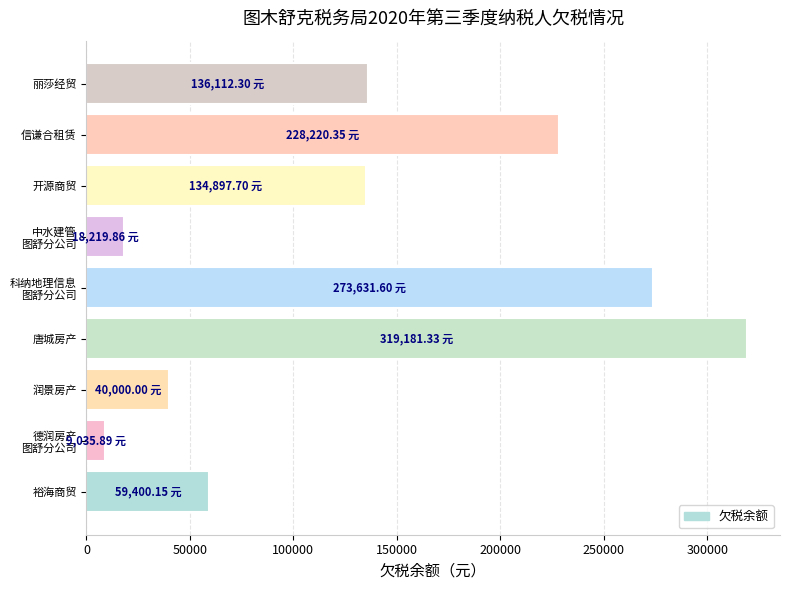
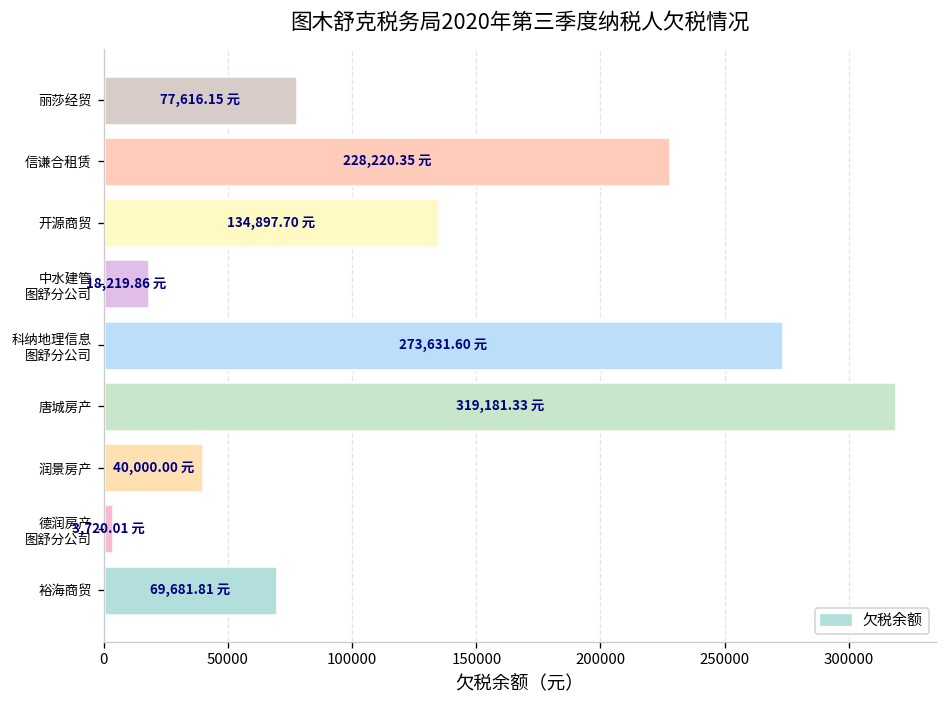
  {
-   "丽莎经贸": "136,112.30",
+   "丽莎经贸": "77,616.15",
    "信谦合租赁": "228,220.35",
    "开源商贸": "134,897.70",
    "中水建管 图舒分公司": "18,219.86",
    "科纳地理信息 图舒分公司": "273,631.60",
    "唐城房产": "319,181.33",
    "润景房产": "40,000.00",
-   "德润房产 图舒分公司": "9,035.89",
-   "裕海商贸": "59,400.15"
+   "德润房产 图舒分公司": "3,720.01",
+   "裕海商贸": "69,681.81"
  }
